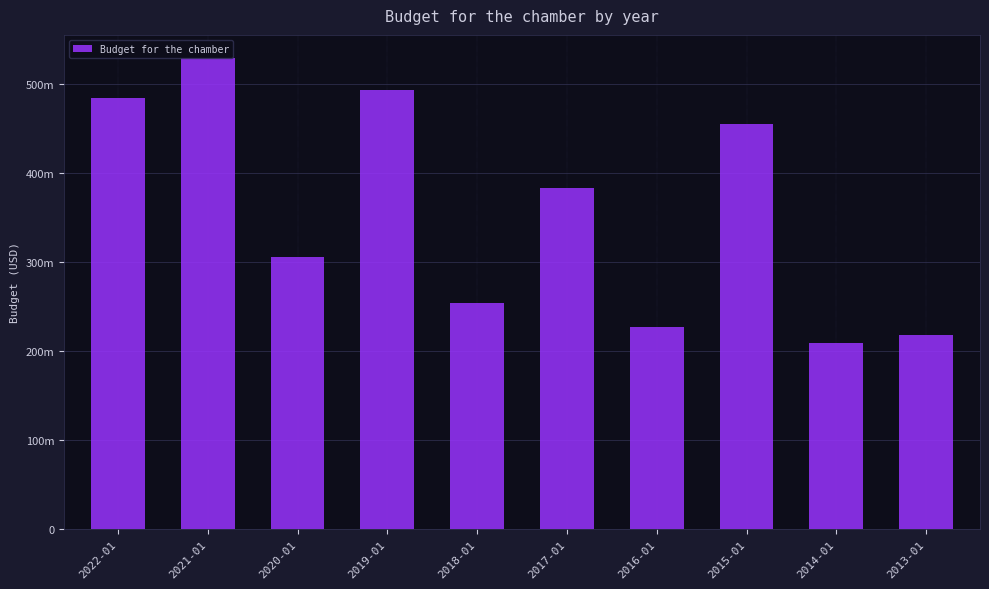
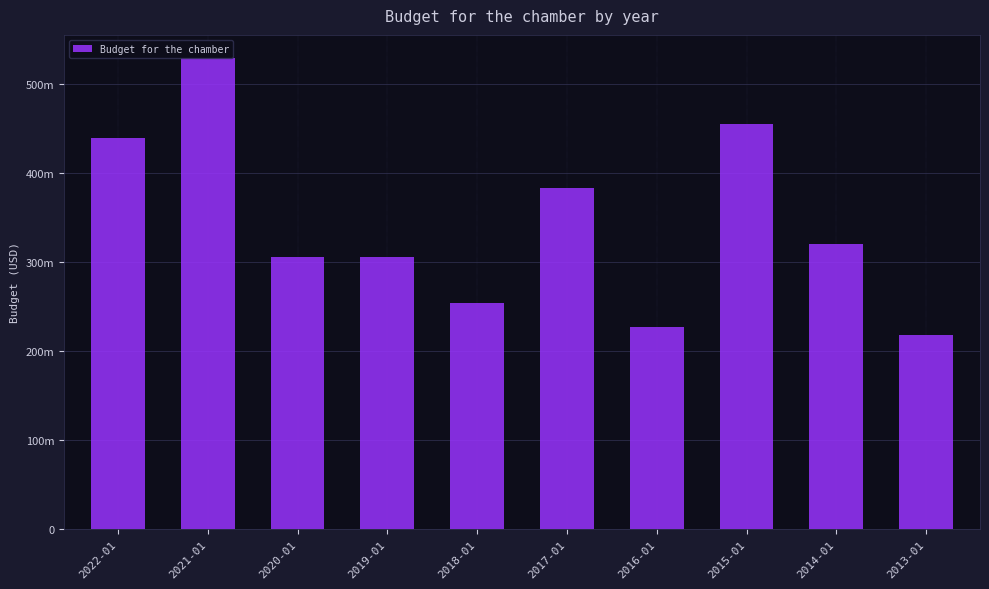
  {
-   "2022-01": "480m",
+   "2022-01": "440m",
    "2021-01": "530m",
    "2020-01": "310m",
-   "2019-01": "490m",
+   "2019-01": "310m",
    "2018-01": "250m",
    "2017-01": "380m",
    "2016-01": "230m",
    "2015-01": "450m",
-   "2014-01": "210m",
+   "2014-01": "320m",
    "2013-01": "220m"
  }
